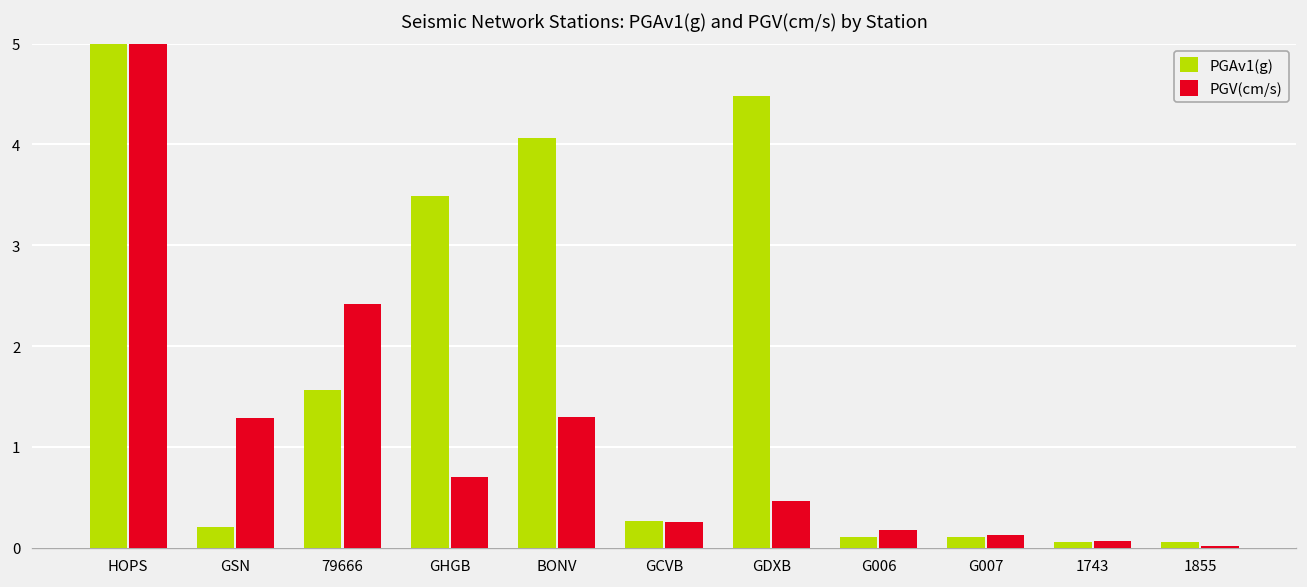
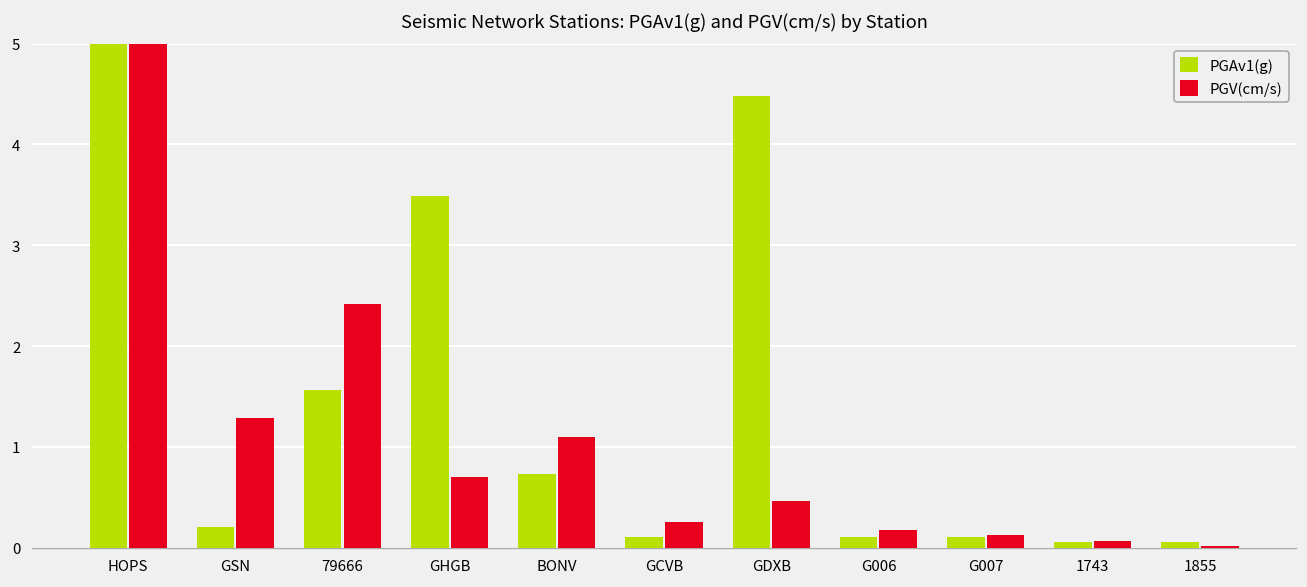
  {
    "PGAv1(g)": {
      "HOPS": 5.0,
      "GSN": 0.2,
      "79666": 1.6,
      "GHGB": 3.5,
-     "BONV": 4.1,
-     "GCVB": 0.3,
+     "BONV": 0.7,
+     "GCVB": 0.1,
      "GDXB": 4.5,
      "G006": 0.1,
      "G007": 0.1,
      "1743": 0.1,
      "1855": 0.1
    },
    "PGV(cm/s)": {
      "HOPS": 5.0,
      "GSN": 1.3,
      "79666": 2.4,
      "GHGB": 0.7,
-     "BONV": 1.3,
+     "BONV": 1.1,
      "GCVB": 0.3,
      "GDXB": 0.5,
      "G006": 0.2,
      "G007": 0.1,
      "1743": 0.1
    }
  }
